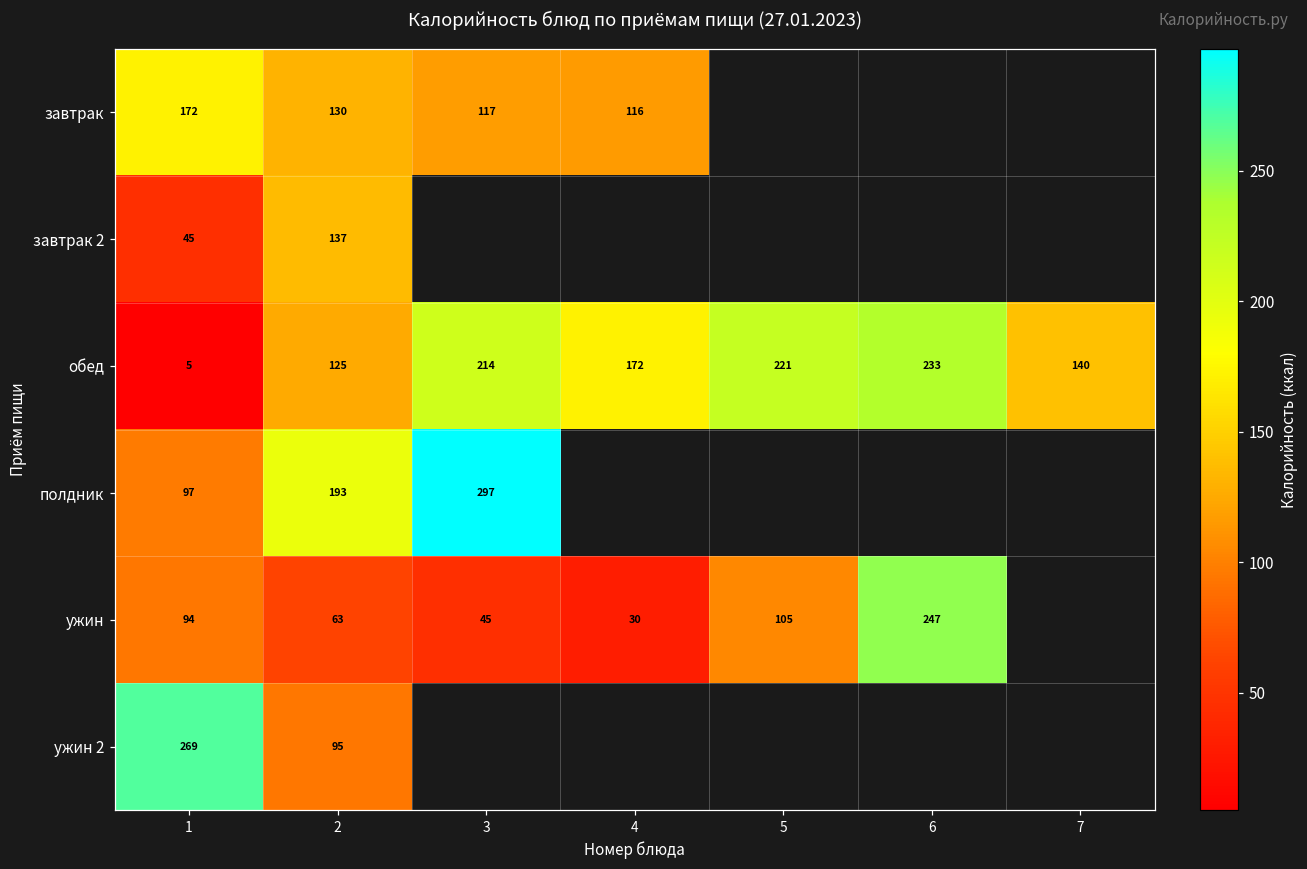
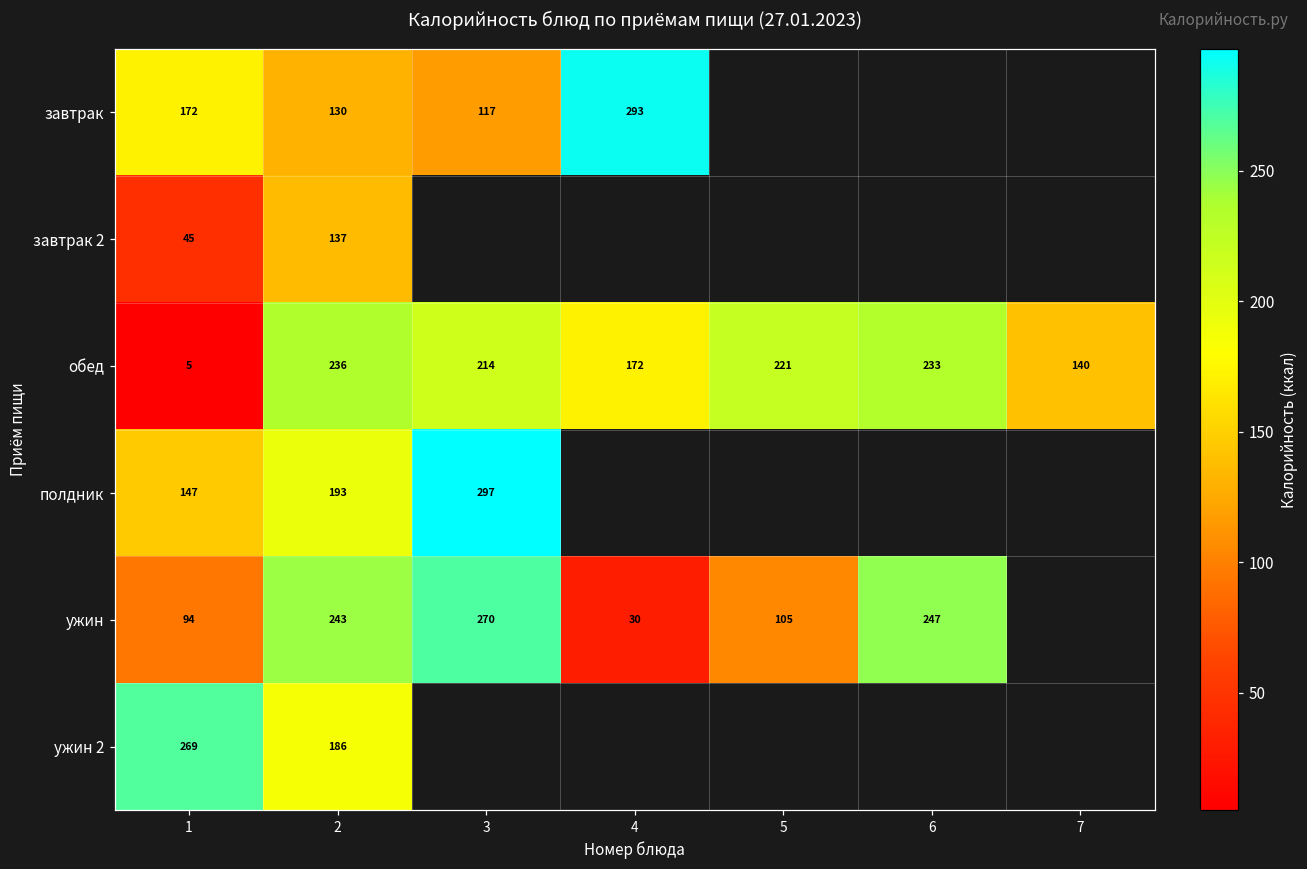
  {
    "завтрак": {
      "1": 172,
      "2": 130,
      "3": 117,
-     "4": 116
+     "4": 293
    },
    "завтрак 2": {
      "1": 45,
      "2": 137
    },
    "обед": {
      "1": 5,
-     "2": 125,
+     "2": 236,
      "3": 214,
      "4": 172,
      "5": 221,
      "6": 233,
      "7": 140
    },
    "полдник": {
-     "1": 97,
+     "1": 147,
      "2": 193,
      "3": 297
    },
    "ужин": {
      "1": 94,
-     "2": 63,
-     "3": 45,
+     "2": 243,
+     "3": 270,
      "4": 30,
      "5": 105,
      "6": 247
    },
    "ужин 2": {
      "1": 269,
-     "2": 95
+     "2": 186
    }
  }
